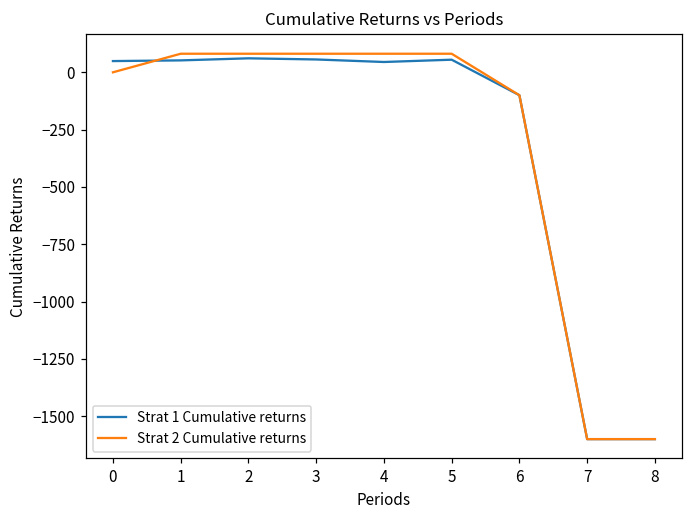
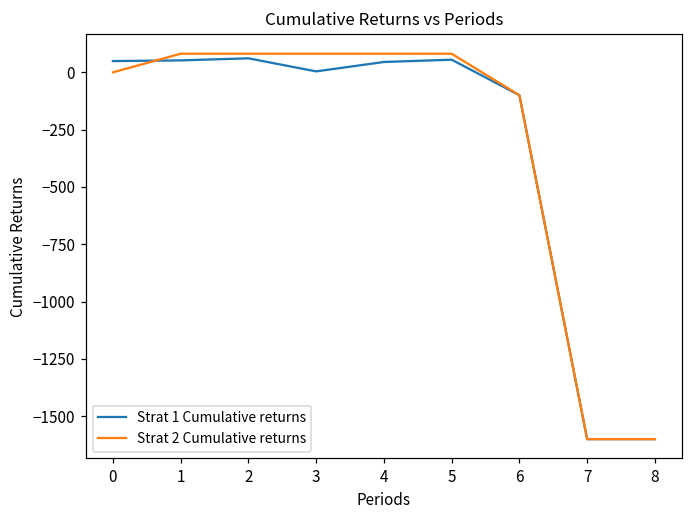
  {
    "Strat 1 Cumulative returns": {
      "0": 50,
      "1": 50,
      "2": 60,
-     "3": 60,
+     "3": 0,
      "4": 50,
      "5": 60
    },
    "Strat 2 Cumulative returns": {
      "0": 0,
      "1": 80,
      "2": 80,
      "3": 80,
      "4": 80,
      "5": 80
    }
  }
